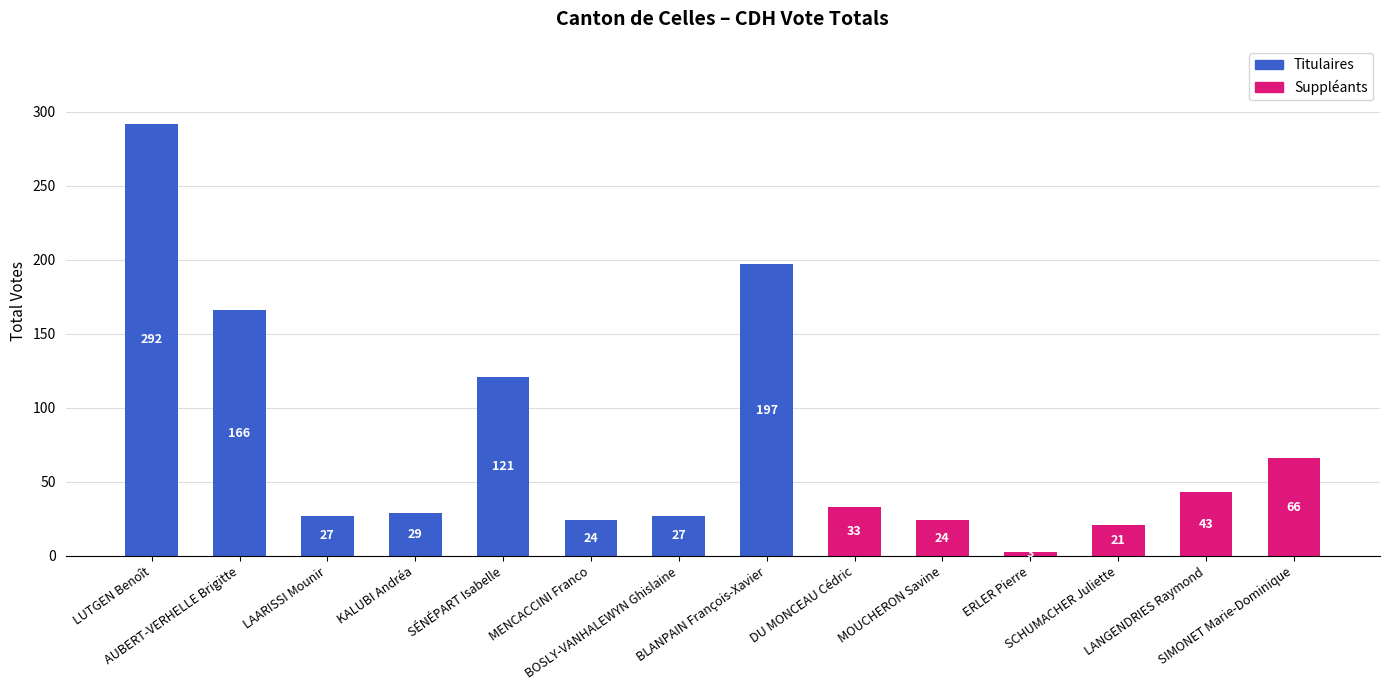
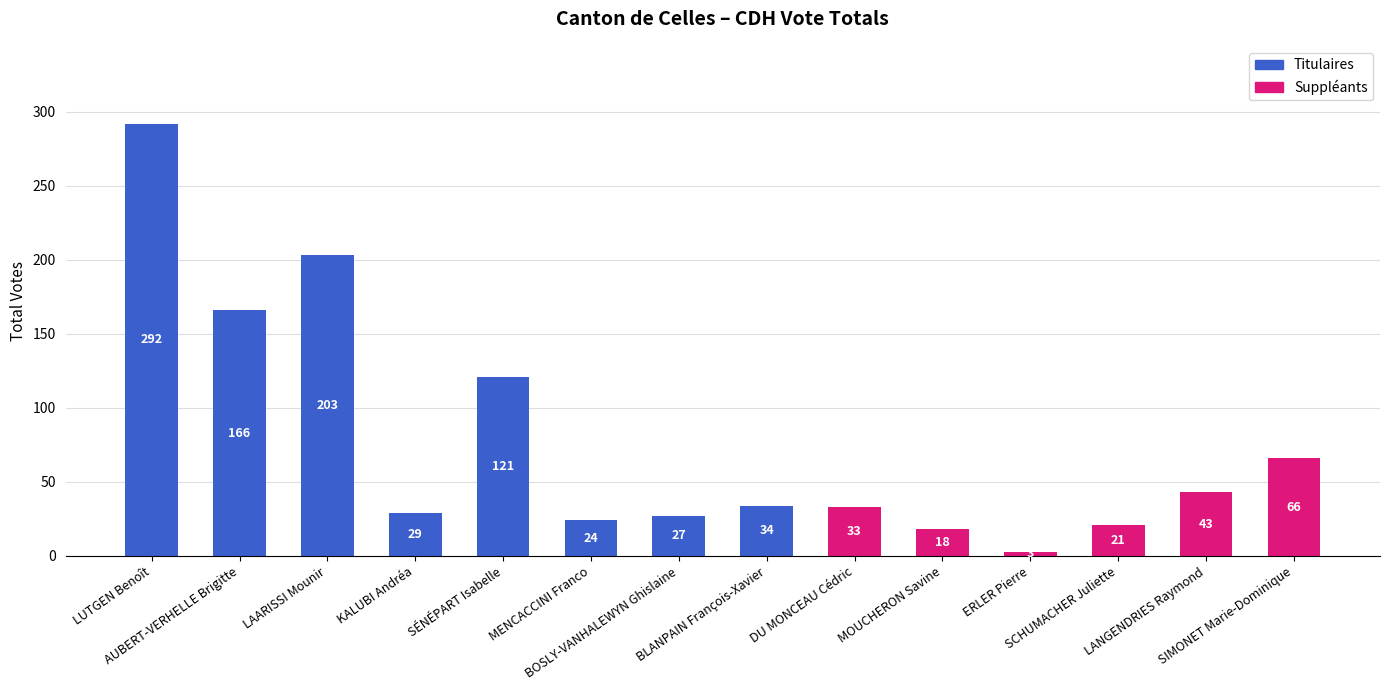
  {
    "LUTGEN Benoît": 292,
    "AUBERT-VERHELLE Brigitte": 166,
-   "LAARISSI Mounir": 27,
+   "LAARISSI Mounir": 203,
    "KALUBI Andréa": 29,
    "SÉNÉPART Isabelle": 121,
    "MENCACCINI Franco": 24,
    "BOSLY-VANHALEWYN Ghislaine": 27,
-   "BLANPAIN François-Xavier": 197,
+   "BLANPAIN François-Xavier": 34,
    "DU MONCEAU Cédric": 33,
-   "MOUCHERON Savine": 24,
+   "MOUCHERON Savine": 18,
    "SCHUMACHER Juliette": 21,
    "LANGENDRIES Raymond": 43,
    "SIMONET Marie-Dominique": 66
  }
